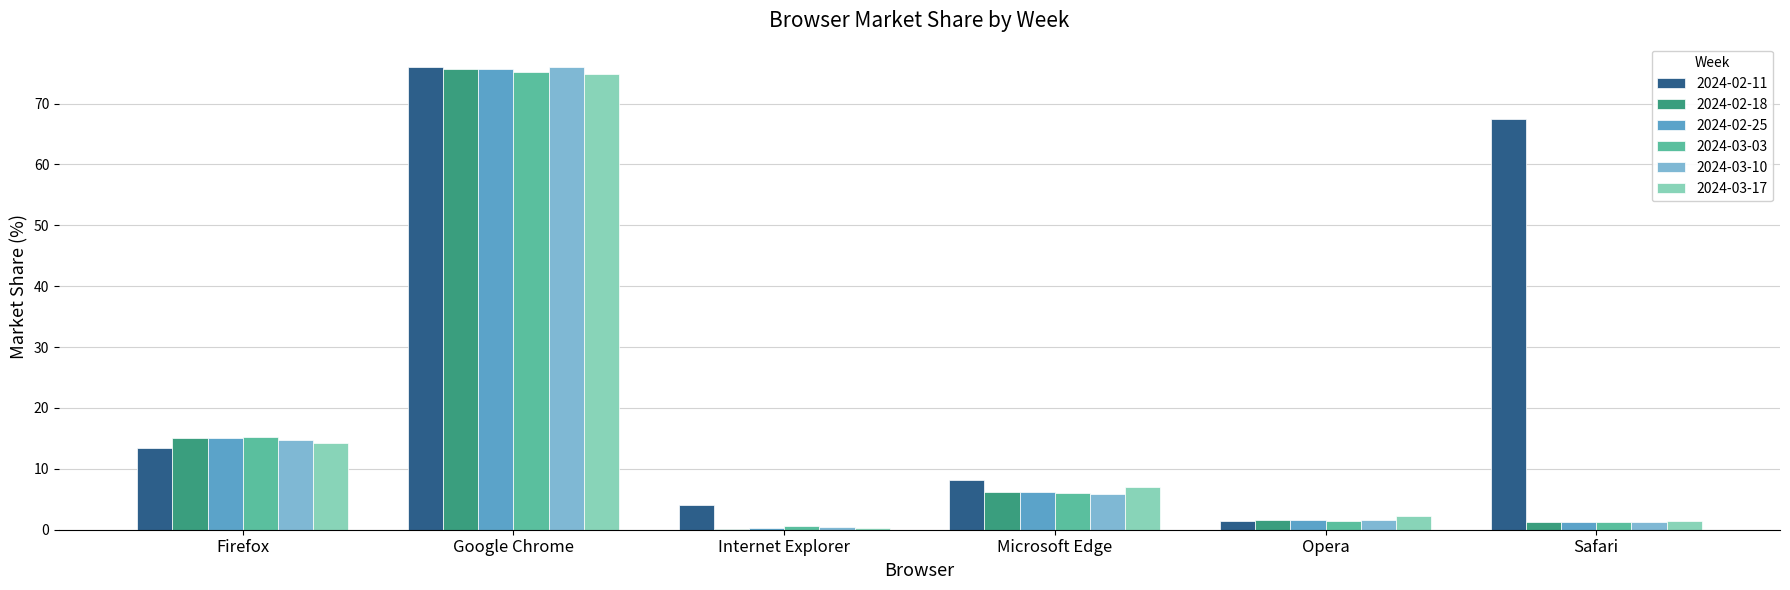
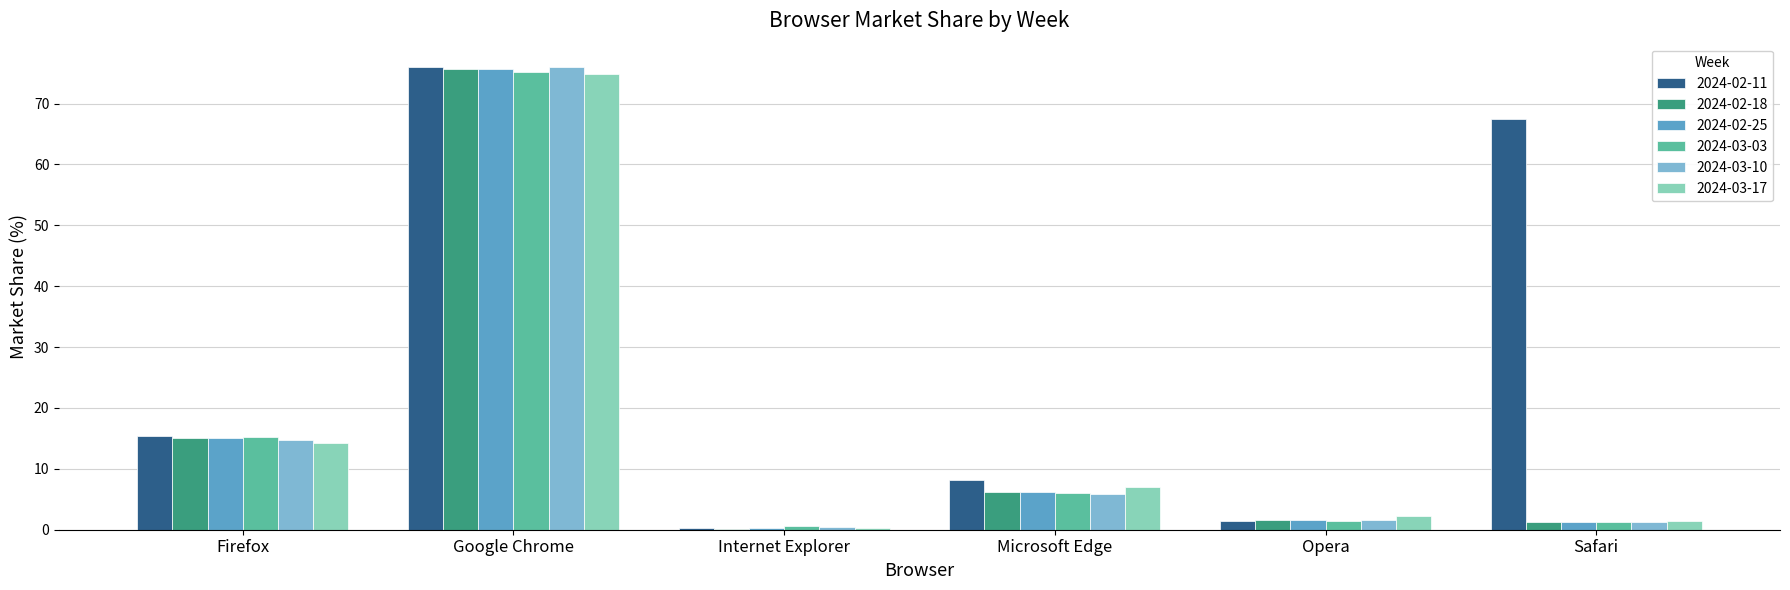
  {
    "2024-02-11": {
-     "Firefox": 14,
+     "Firefox": 15,
      "Google Chrome": 76,
-     "Internet Explorer": 4,
+     "Internet Explorer": 0,
      "Microsoft Edge": 8,
      "Opera": 1,
      "Safari": 68
    }
  }
